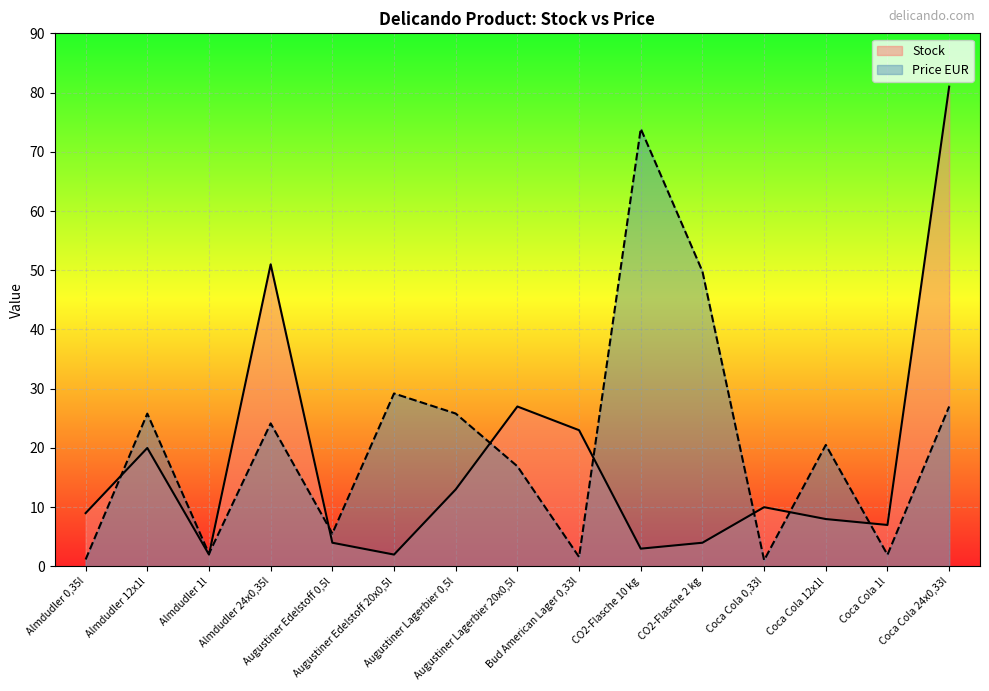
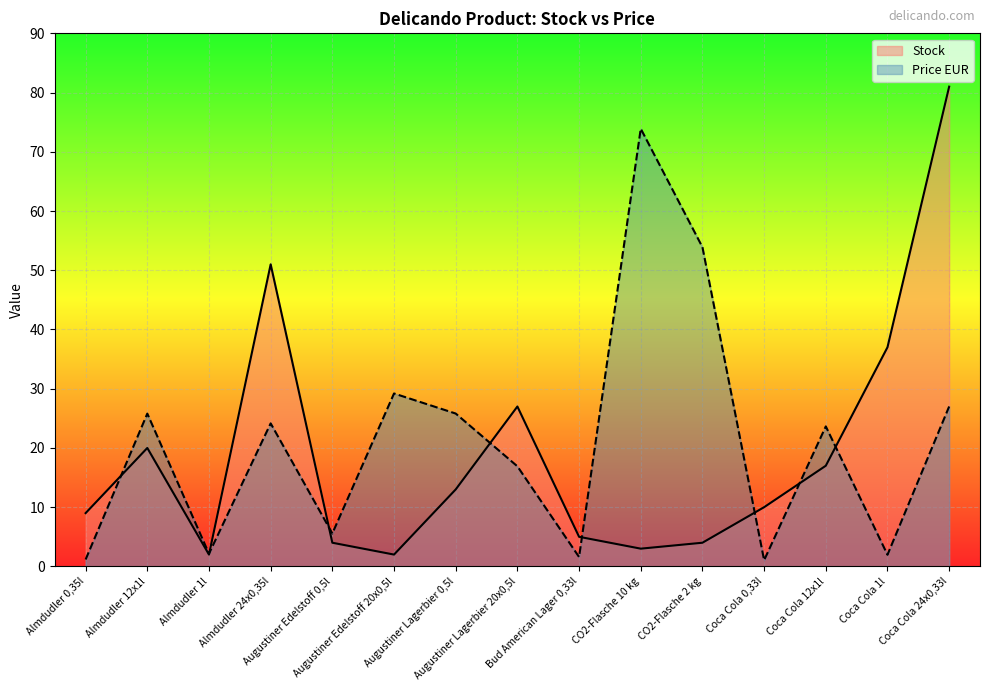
  {
    "Stock": {
      "Almdudler 0,35l": 9,
      "Almdudler 12x1l": 20,
      "Almdudler 24x0,35l": 51,
      "Augustiner Edelstoff 0,5l": 4,
      "Augustiner Edelstoff 20x0,5l": 2,
      "Augustiner Lagerbier 0,5l": 13,
      "Augustiner Lagerbier 20x0,5l": 27,
-     "Bud American Lager 0,33l": 23,
+     "Bud American Lager 0,33l": 5,
      "CO2-Flasche 10 kg": 3,
      "CO2-Flasche 2 kg": 4,
      "Coca Cola 0,33l": 10,
-     "Coca Cola 12x1l": 8,
-     "Coca Cola 1l": 7,
+     "Coca Cola 12x1l": 17,
+     "Coca Cola 1l": 37,
      "Coca Cola 24x0,33l": 81
    },
    "Price EUR": {
      "Almdudler 0,35l": 1,
      "Almdudler 12x1l": 26,
      "Almdudler 24x0,35l": 24,
      "Augustiner Edelstoff 0,5l": 6,
      "Augustiner Edelstoff 20x0,5l": 29,
      "Augustiner Lagerbier 0,5l": 26,
      "Augustiner Lagerbier 20x0,5l": 17,
      "Bud American Lager 0,33l": 2,
      "CO2-Flasche 10 kg": 74,
-     "CO2-Flasche 2 kg": 50,
+     "CO2-Flasche 2 kg": 54,
      "Coca Cola 0,33l": 1,
-     "Coca Cola 12x1l": 21,
+     "Coca Cola 12x1l": 24,
      "Coca Cola 1l": 2,
      "Coca Cola 24x0,33l": 27
    }
  }
